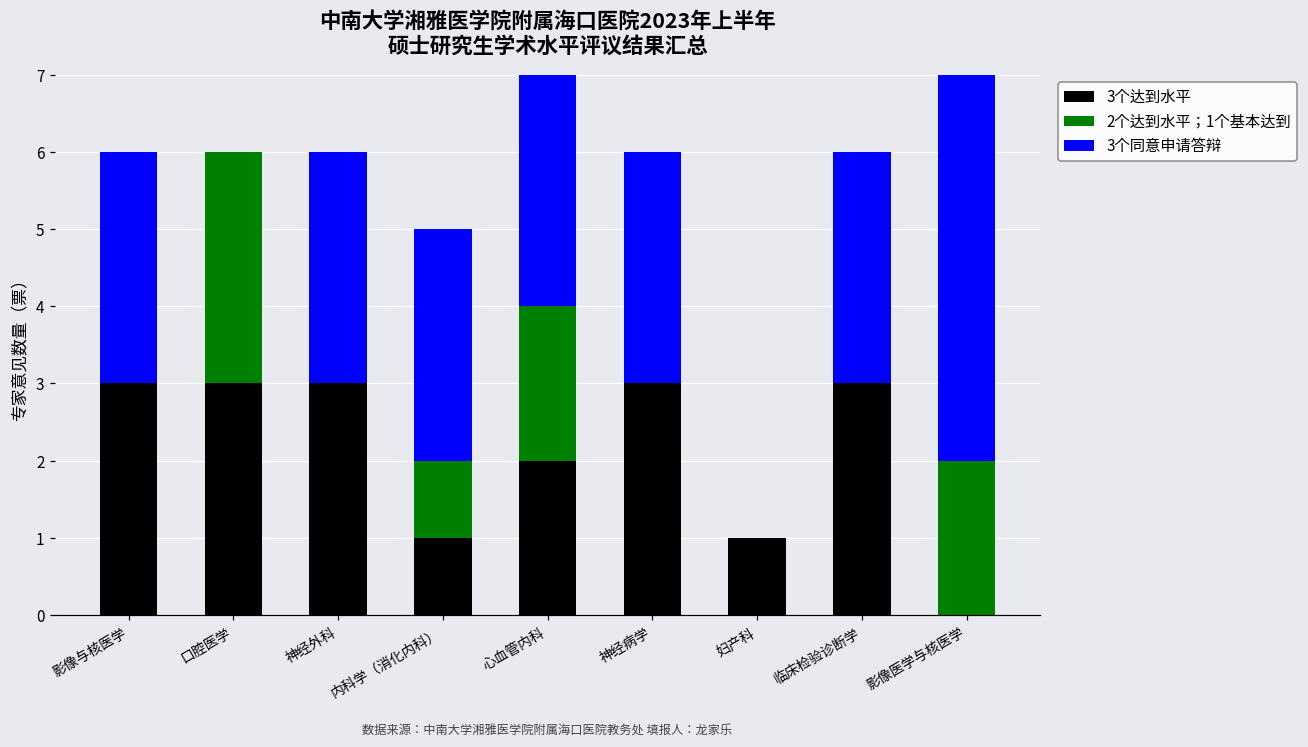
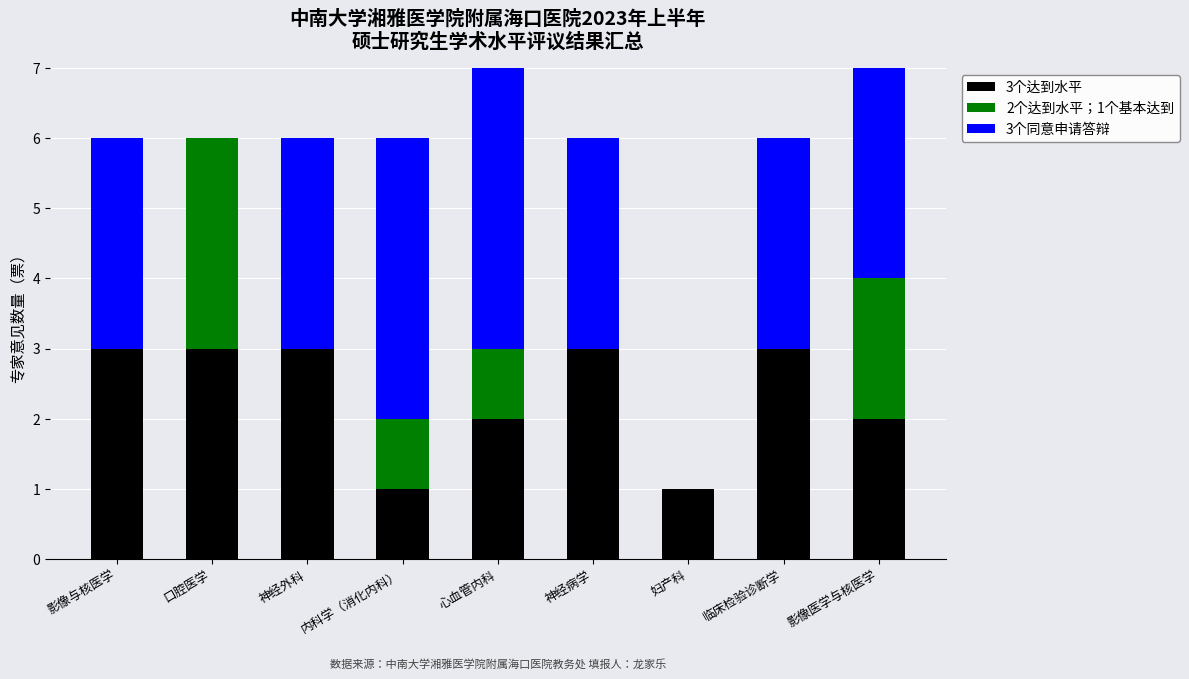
  {
    "3个达到水平": {
      "影像与核医学": 3,
      "口腔医学": 3,
      "神经外科": 3,
      "内科学（消化内科）": 1,
      "心血管内科": 2,
      "神经病学": 3,
      "妇产科": 1,
      "临床检验诊断学": 3,
-     "影像医学与核医学": 0
+     "影像医学与核医学": 2
    },
    "2个达到水平；1个基本达到": {
      "影像与核医学": 0,
      "口腔医学": 3,
      "神经外科": 0,
      "内科学（消化内科）": 1,
-     "心血管内科": 2,
+     "心血管内科": 1,
      "神经病学": 0,
      "妇产科": 0,
      "临床检验诊断学": 0,
      "影像医学与核医学": 2
    },
    "3个同意申请答辩": {
      "影像与核医学": 3,
      "口腔医学": 0,
      "神经外科": 3,
-     "内科学（消化内科）": 3,
+     "内科学（消化内科）": 4,
      "神经病学": 3,
      "妇产科": 0,
      "临床检验诊断学": 3
    }
  }
